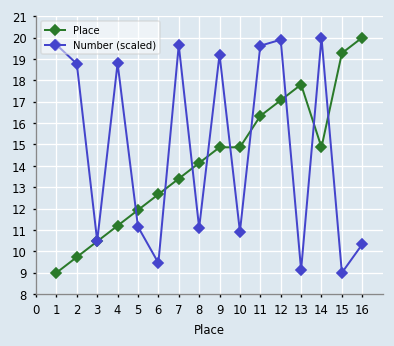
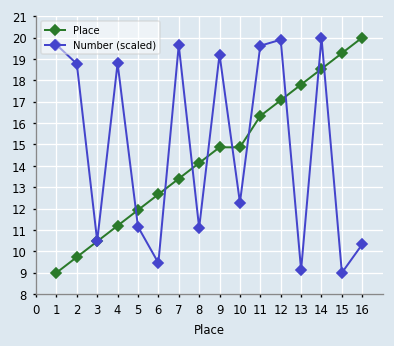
  {
    "Place": {
      "1": 9.0,
      "2": 9.7,
      "4": 11.2,
      "5": 11.9,
      "6": 12.7,
      "7": 13.4,
      "8": 14.1,
      "9": 14.9,
      "10": 14.9,
      "11": 16.3,
      "12": 17.1,
      "13": 17.8,
-     "14": 14.9,
+     "14": 18.5,
      "15": 19.3,
      "16": 20.0
    },
    "Number (scaled)": {
      "2": 18.8,
      "4": 18.8,
      "5": 11.2,
      "6": 9.5,
      "7": 19.6,
      "8": 11.1,
      "9": 19.2,
-     "10": 10.9,
+     "10": 12.3,
      "11": 19.6,
      "12": 19.9,
      "13": 9.1,
      "14": 20.0,
      "15": 9.0,
      "16": 10.3
    }
  }
